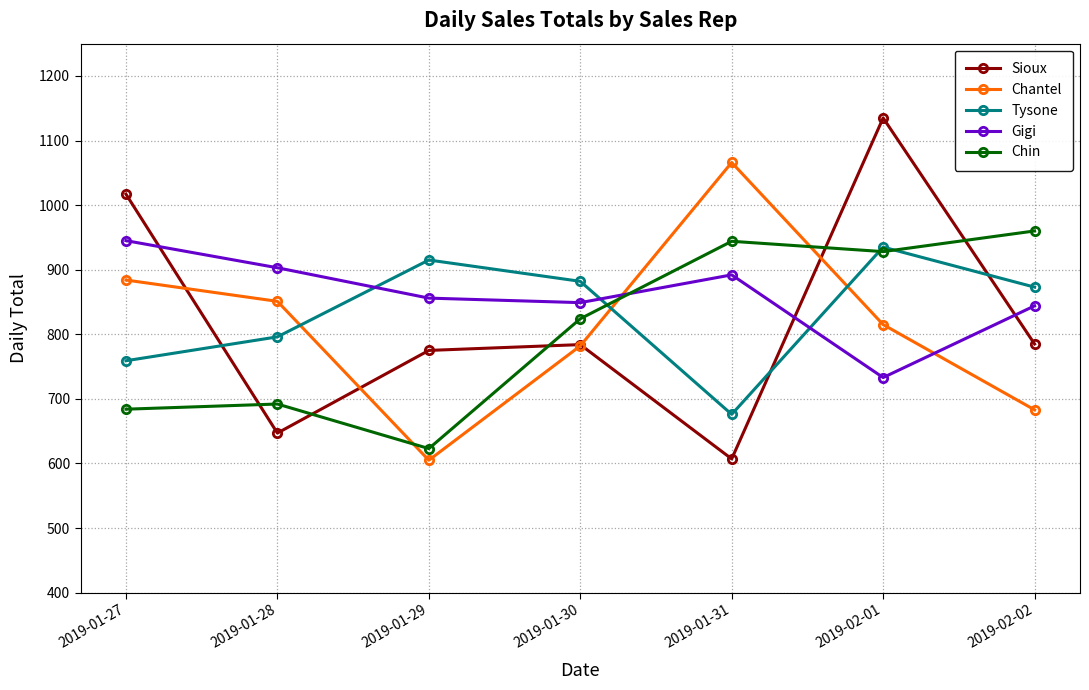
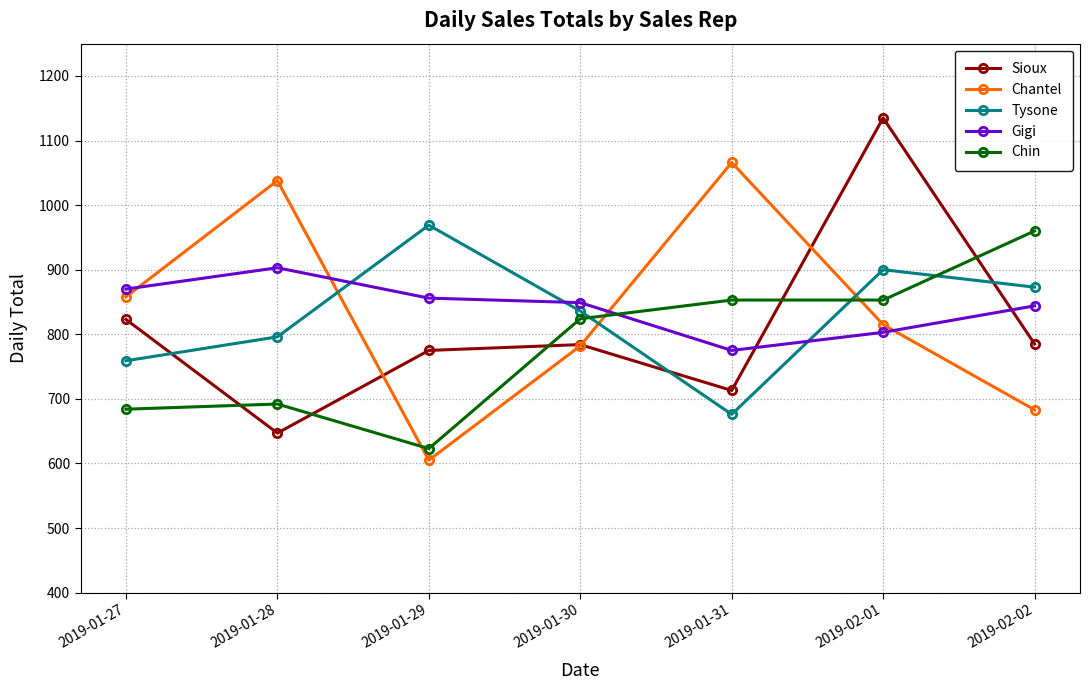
  {
    "Sioux": {
-     "2019-01-27": 1020,
+     "2019-01-27": 820,
      "2019-01-28": 650,
      "2019-01-29": 780,
-     "2019-01-31": 610,
+     "2019-01-31": 710,
      "2019-02-01": 1140,
      "2019-02-02": 790
    },
    "Chantel": {
-     "2019-01-27": 880,
-     "2019-01-28": 850,
+     "2019-01-27": 860,
+     "2019-01-28": 1040,
      "2019-01-29": 610,
      "2019-01-31": 1070,
      "2019-02-01": 820,
      "2019-02-02": 680
    },
    "Tysone": {
      "2019-01-27": 760,
      "2019-01-28": 800,
-     "2019-01-29": 920,
-     "2019-01-30": 880,
+     "2019-01-29": 970,
+     "2019-01-30": 840,
      "2019-01-31": 680,
-     "2019-02-01": 940,
+     "2019-02-01": 900,
      "2019-02-02": 870
    },
    "Gigi": {
-     "2019-01-27": 950,
+     "2019-01-27": 870,
      "2019-01-28": 900,
      "2019-01-29": 860,
      "2019-01-30": 850,
-     "2019-01-31": 890,
-     "2019-02-01": 730,
+     "2019-01-31": 780,
+     "2019-02-01": 800,
      "2019-02-02": 840
    },
    "Chin": {
      "2019-01-27": 680,
      "2019-01-28": 690,
      "2019-01-29": 620,
      "2019-01-30": 820,
-     "2019-01-31": 940,
-     "2019-02-01": 930,
+     "2019-01-31": 850,
+     "2019-02-01": 850,
      "2019-02-02": 960
    }
  }
